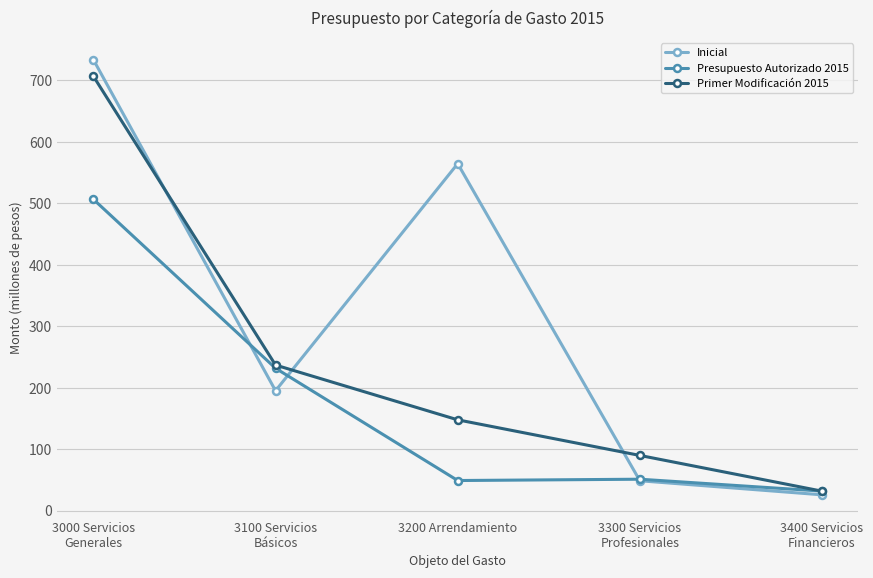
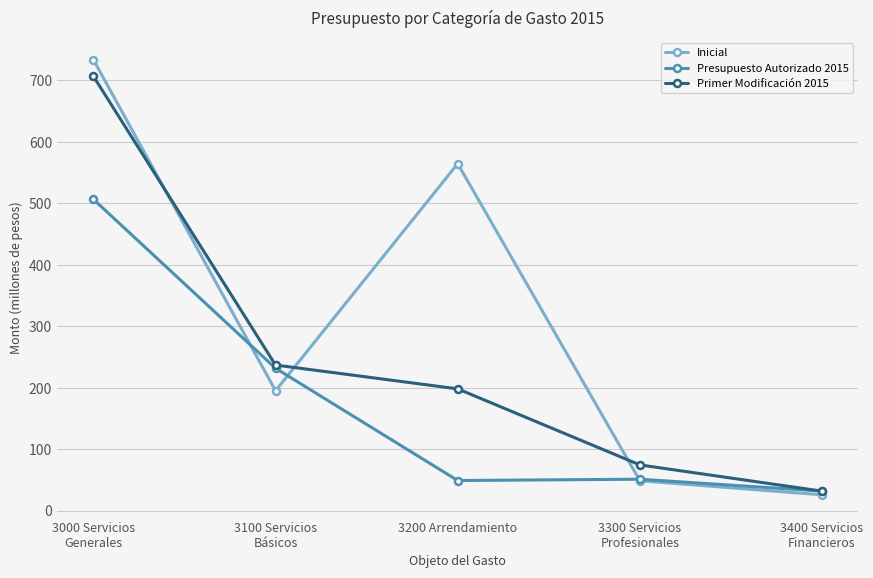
  {
    "Inicial": {
      "3000 Servicios Generales": 730,
      "3100 Servicios Básicos": 200,
      "3200 Arrendamiento": 560,
      "3400 Servicios Financieros": 30
    },
    "Presupuesto Autorizado 2015": {
      "3000 Servicios Generales": 510,
      "3100 Servicios Básicos": 230,
      "3200 Arrendamiento": 50
    },
    "Primer Modificación 2015": {
      "3000 Servicios Generales": 710,
      "3100 Servicios Básicos": 240,
-     "3200 Arrendamiento": 150,
-     "3300 Servicios Profesionales": 90
+     "3200 Arrendamiento": 200,
+     "3300 Servicios Profesionales": 70
    }
  }
